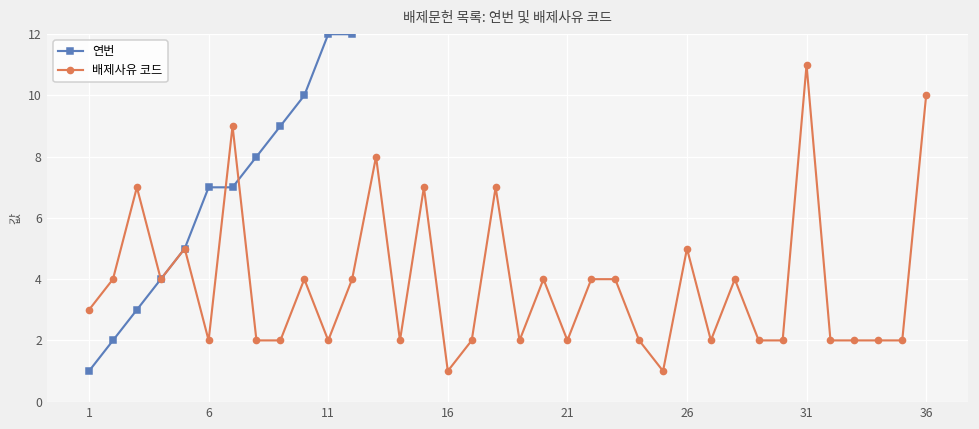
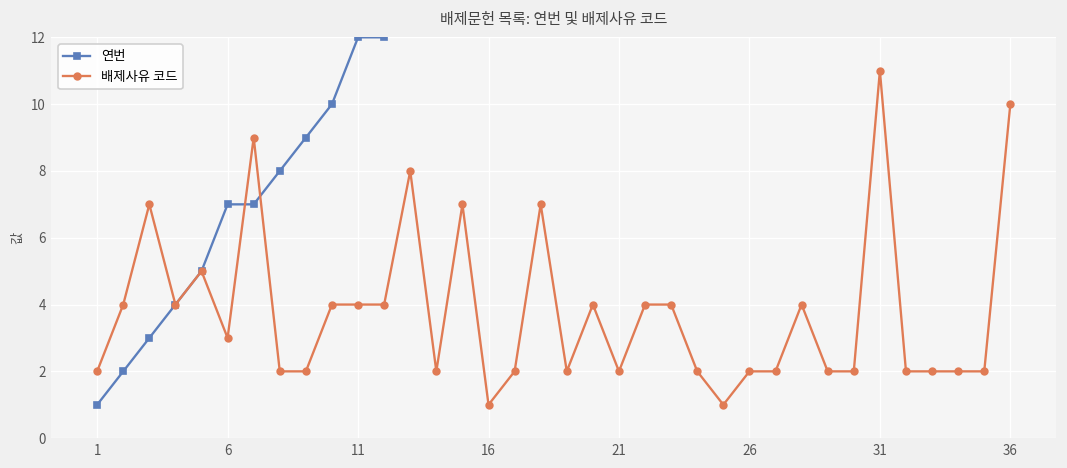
  {
    "연번": {
      "1": 1,
      "6": 7,
      "11": 12
    },
    "배제사유 코드": {
-     "1": 3,
-     "6": 2,
-     "11": 2,
+     "1": 2,
+     "6": 3,
+     "11": 4,
      "16": 1,
      "21": 2,
-     "26": 5,
+     "26": 2,
      "31": 11,
      "36": 10
    }
  }
